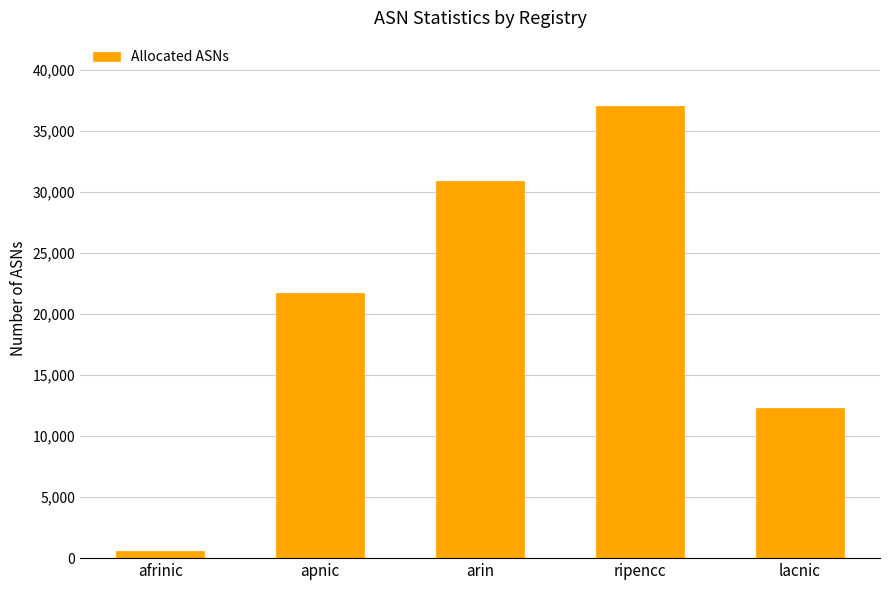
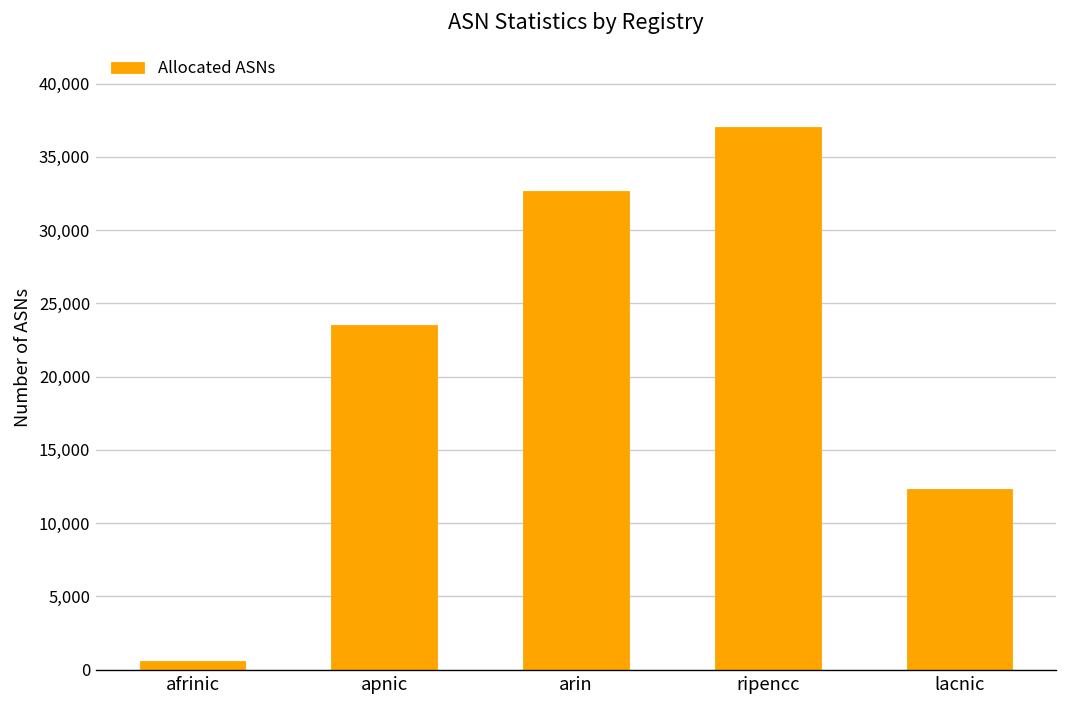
  {
    "afrinic": "600",
-   "apnic": "21,700",
-   "arin": "30,800",
+   "apnic": "23,500",
+   "arin": "32,700",
    "ripencc": "37,000",
    "lacnic": "12,300"
  }
